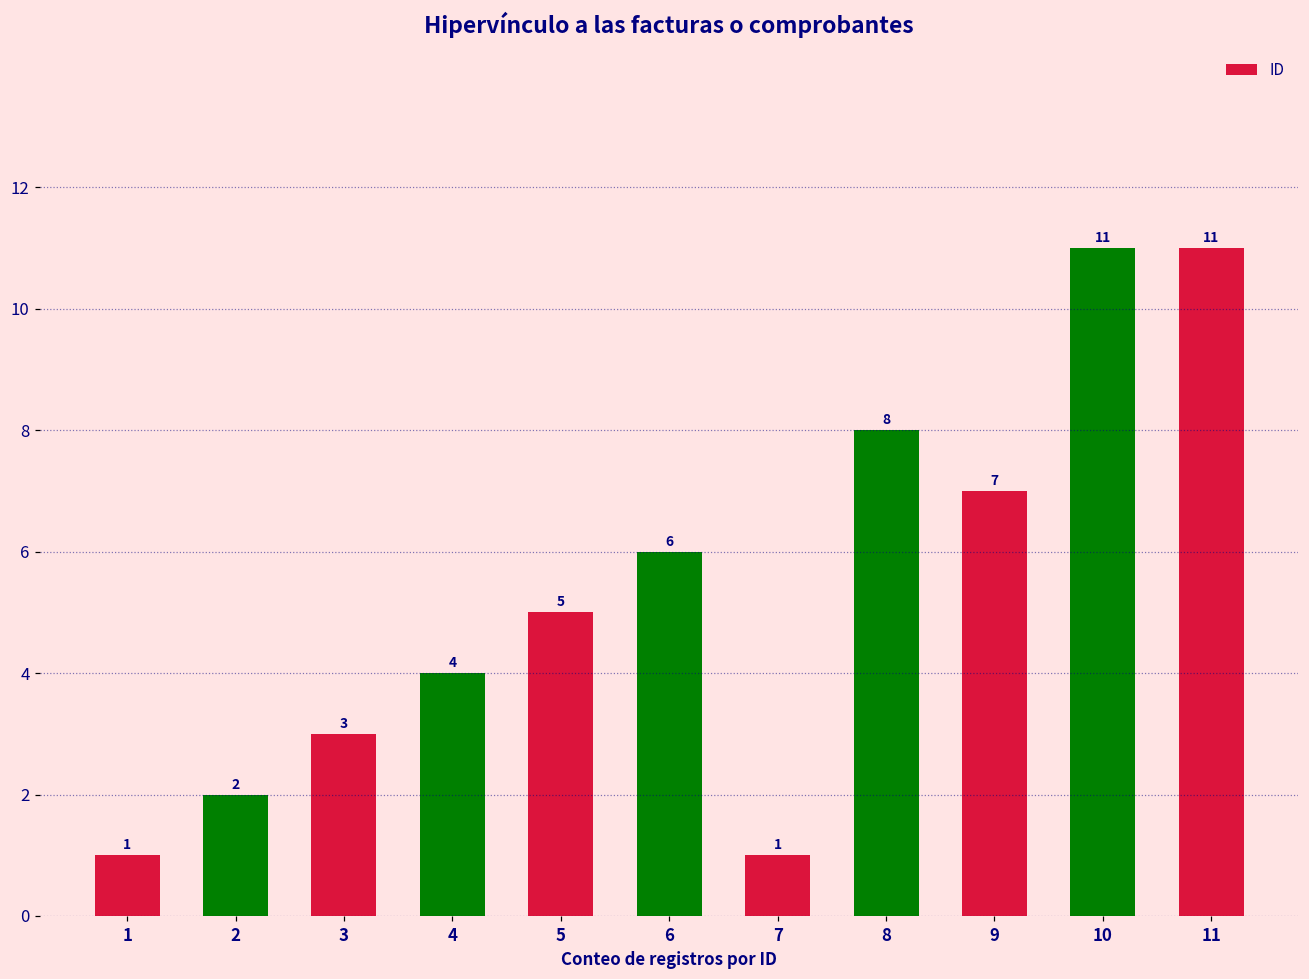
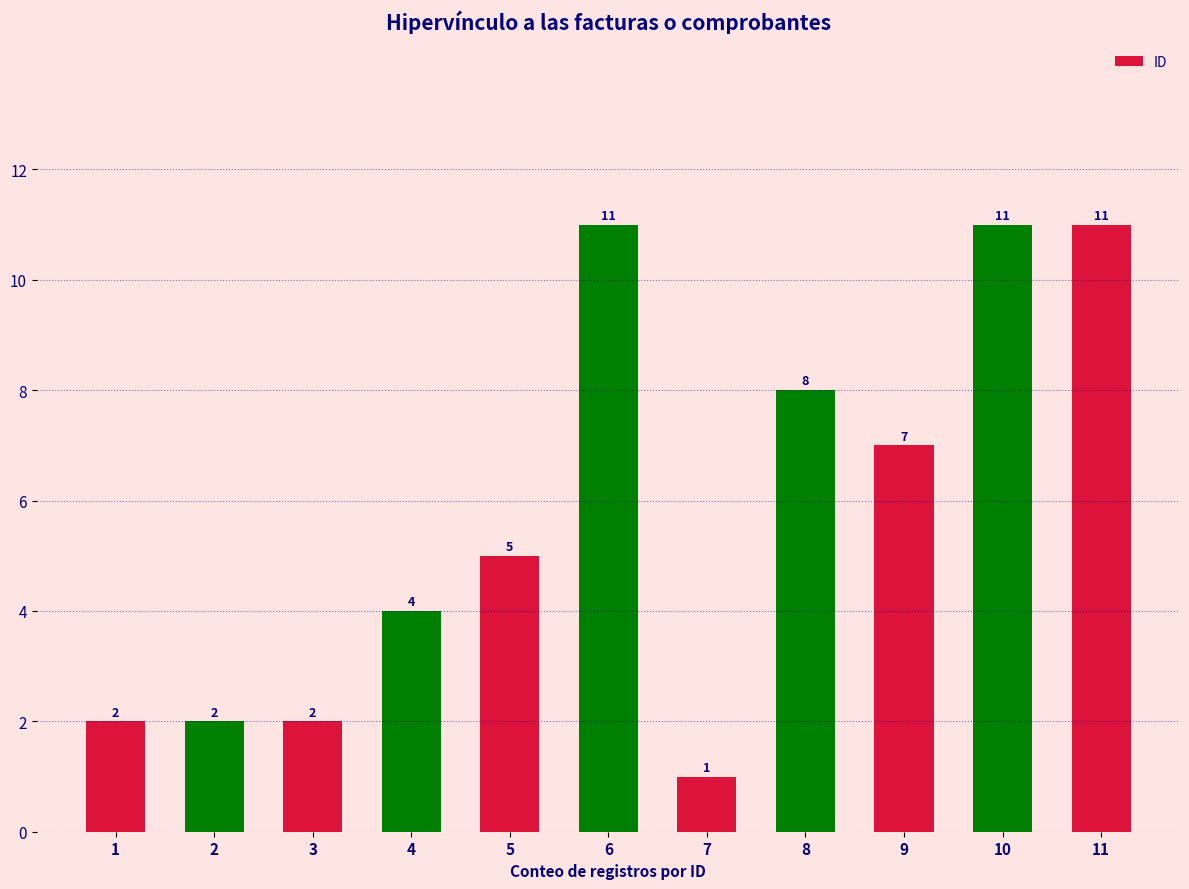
  {
-   "1": 1,
+   "1": 2,
    "2": 2,
-   "3": 3,
+   "3": 2,
    "4": 4,
    "5": 5,
-   "6": 6,
+   "6": 11,
    "7": 1,
    "8": 8,
    "9": 7,
    "10": 11,
    "11": 11
  }
